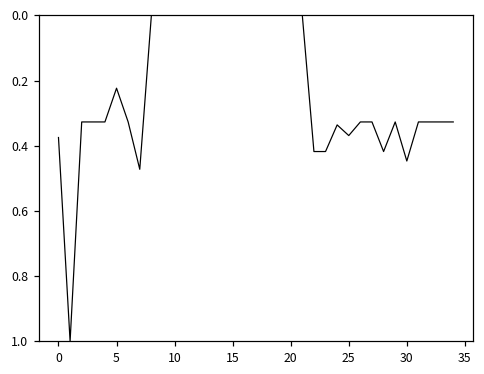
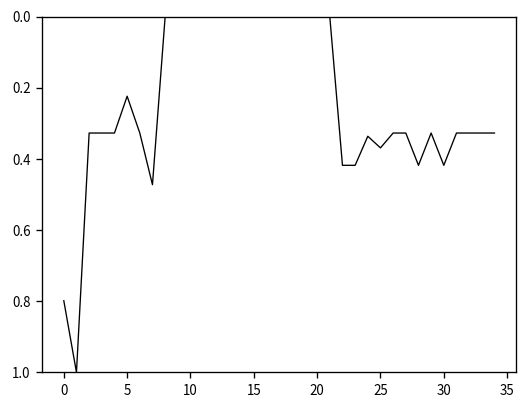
  {
-   "0": 0.37,
+   "0": 0.80,
    "5": 0.22,
    "10": 0.00,
    "15": 0.00,
    "20": 0.00,
    "25": 0.37,
-   "30": 0.45
+   "30": 0.42
  }
